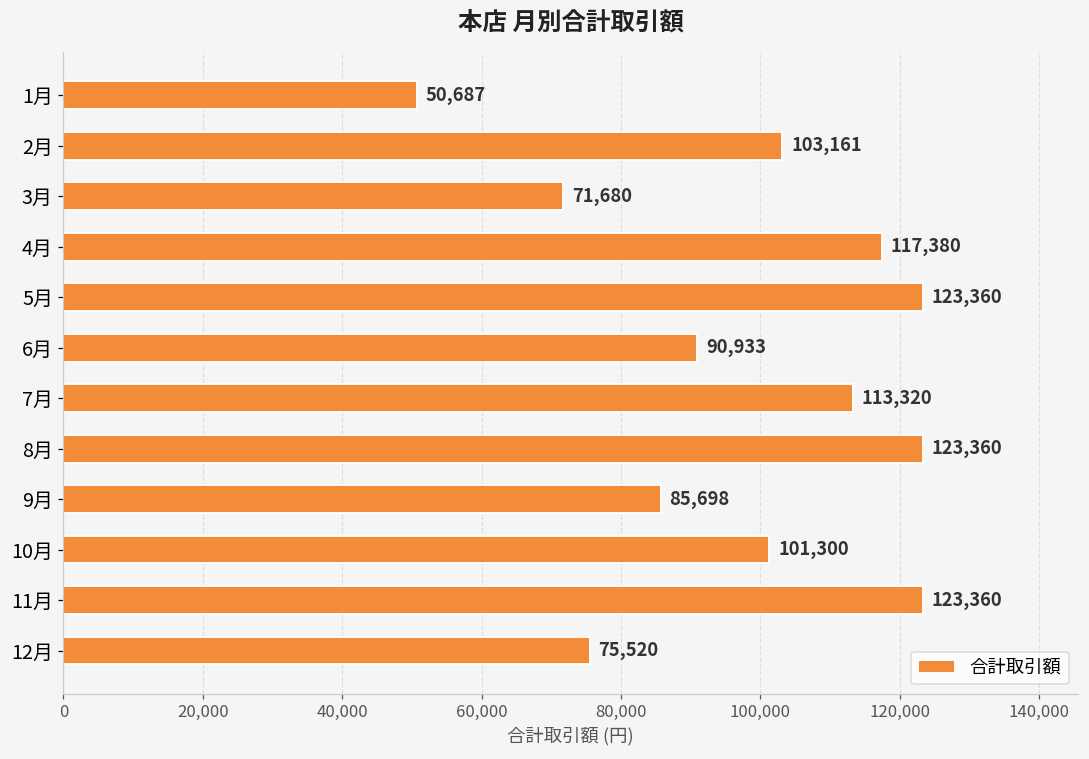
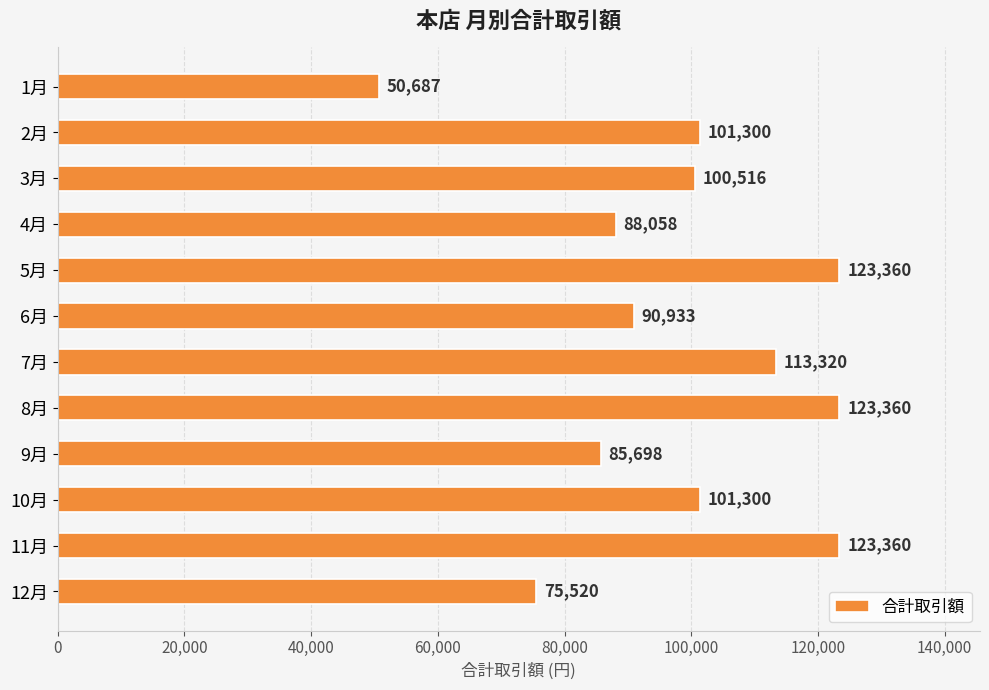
  {
    "1月": "50,687",
-   "2月": "103,161",
-   "3月": "71,680",
-   "4月": "117,380",
+   "2月": "101,300",
+   "3月": "100,516",
+   "4月": "88,058",
    "5月": "123,360",
    "6月": "90,933",
    "7月": "113,320",
    "8月": "123,360",
    "9月": "85,698",
    "10月": "101,300",
    "11月": "123,360",
    "12月": "75,520"
  }
